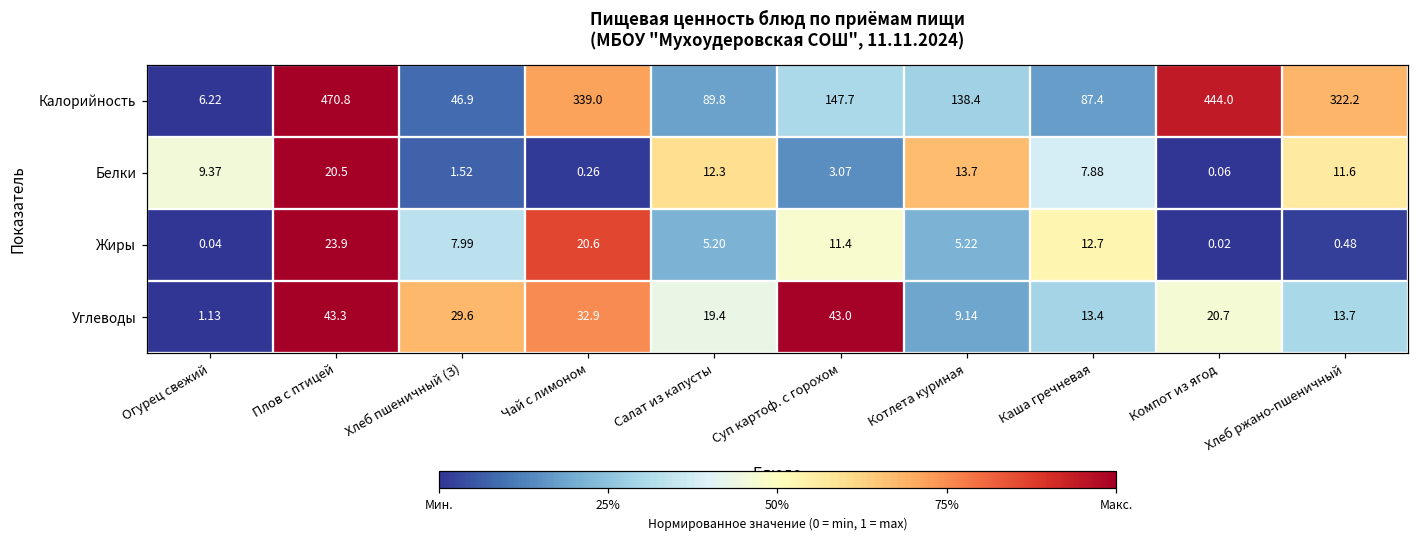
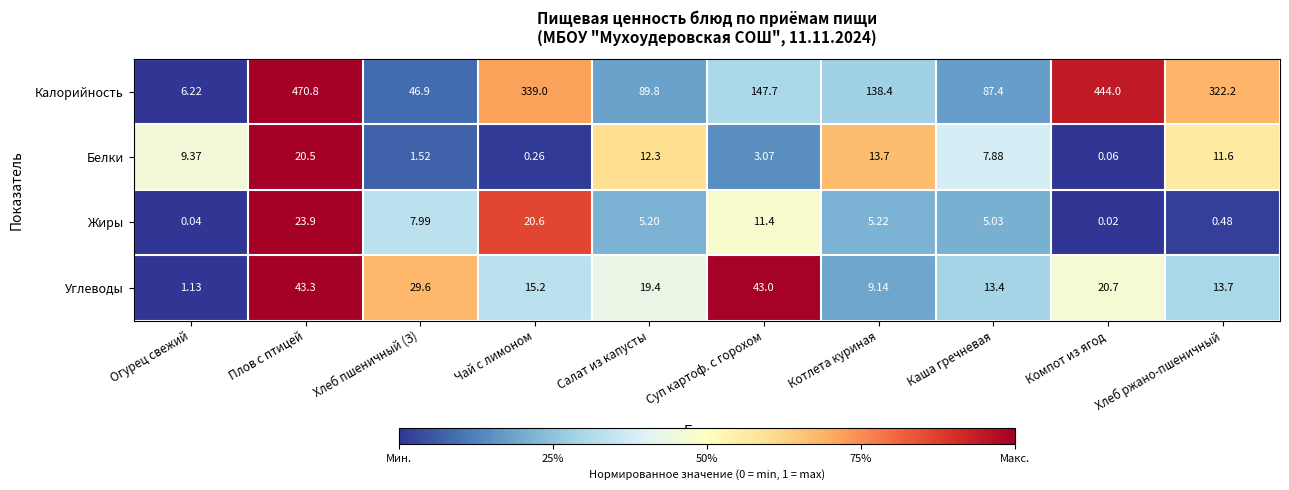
  {
    "Калорийность": {
      "Огурец свежий": 6.22,
      "Плов с птицей": 470.8,
      "Хлеб пшеничный (З)": 46.9,
      "Чай с лимоном": 339.0,
      "Салат из капусты": 89.8,
      "Суп картоф. с горохом": 147.7,
      "Котлета куриная": 138.4,
      "Каша гречневая": 87.4,
      "Компот из ягод": 444.0,
      "Хлеб ржано-пшеничный": 322.2
    },
    "Белки": {
      "Огурец свежий": 9.37,
      "Плов с птицей": 20.5,
      "Хлеб пшеничный (З)": 1.52,
      "Чай с лимоном": 0.26,
      "Салат из капусты": 12.3,
      "Суп картоф. с горохом": 3.07,
      "Котлета куриная": 13.7,
      "Каша гречневая": 7.88,
      "Компот из ягод": 0.06,
      "Хлеб ржано-пшеничный": 11.6
    },
    "Жиры": {
      "Огурец свежий": 0.04,
      "Плов с птицей": 23.9,
      "Хлеб пшеничный (З)": 7.99,
      "Чай с лимоном": 20.6,
      "Салат из капусты": 5.20,
      "Суп картоф. с горохом": 11.4,
      "Котлета куриная": 5.22,
-     "Каша гречневая": 12.7,
+     "Каша гречневая": 5.03,
      "Компот из ягод": 0.02,
      "Хлеб ржано-пшеничный": 0.48
    },
    "Углеводы": {
      "Огурец свежий": 1.13,
      "Плов с птицей": 43.3,
      "Хлеб пшеничный (З)": 29.6,
-     "Чай с лимоном": 32.9,
+     "Чай с лимоном": 15.2,
      "Салат из капусты": 19.4,
      "Суп картоф. с горохом": 43.0,
      "Котлета куриная": 9.14,
      "Каша гречневая": 13.4,
      "Компот из ягод": 20.7,
      "Хлеб ржано-пшеничный": 13.7
    }
  }
